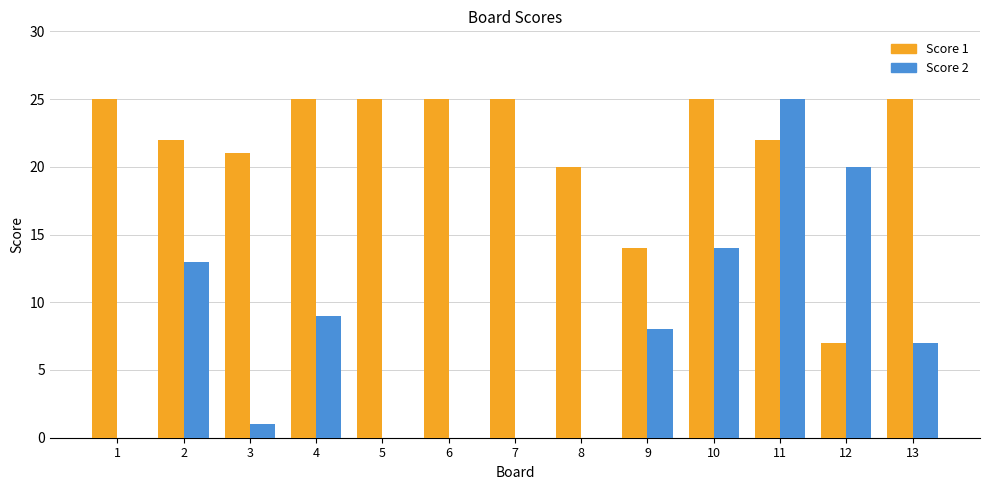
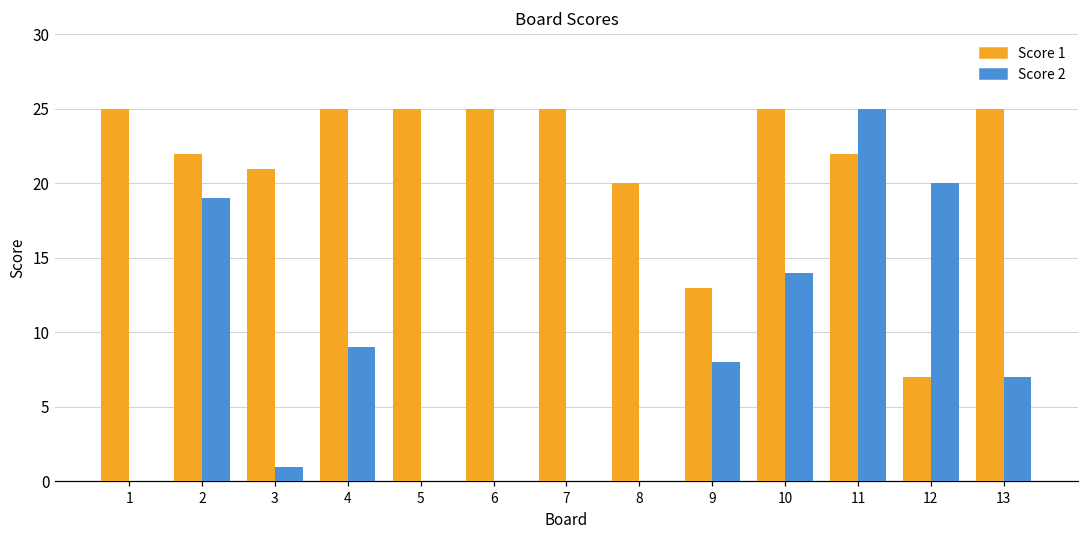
  {
    "Score 1": {
      "1": 25,
      "2": 22,
      "3": 21,
      "4": 25,
      "5": 25,
      "6": 25,
      "7": 25,
      "8": 20,
-     "9": 14,
+     "9": 13,
      "10": 25,
      "11": 22,
      "12": 7,
      "13": 25
    },
    "Score 2": {
      "1": 0,
-     "2": 13,
+     "2": 19,
      "3": 1,
      "4": 9,
      "5": 0,
      "6": 0,
      "7": 0,
      "8": 0,
      "9": 8,
      "10": 14,
      "11": 25,
      "12": 20,
      "13": 7
    }
  }
